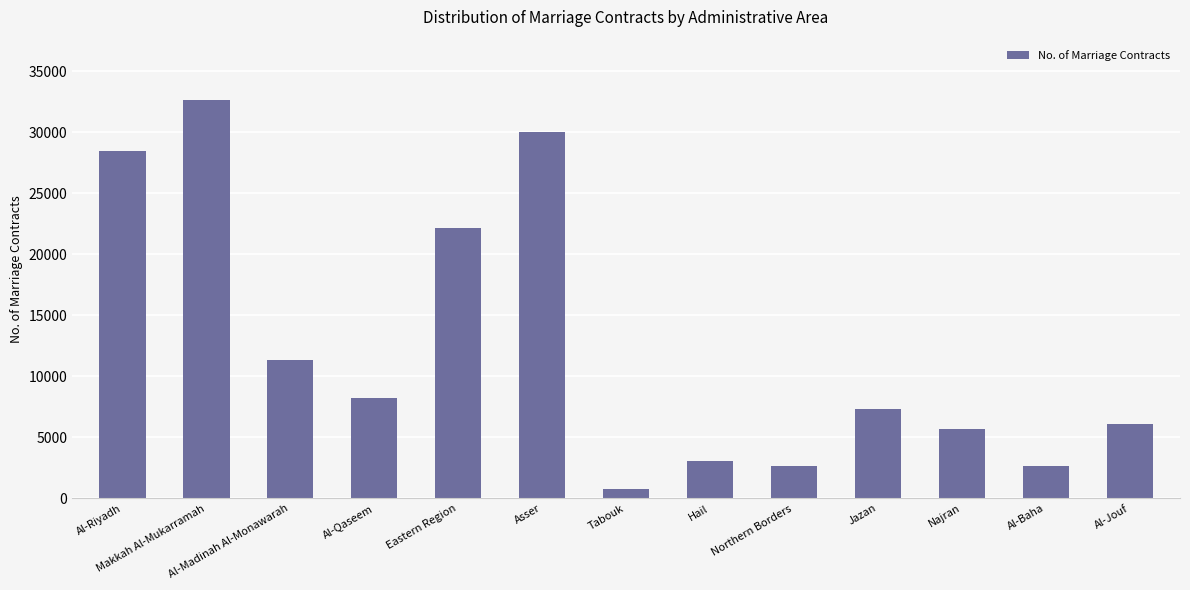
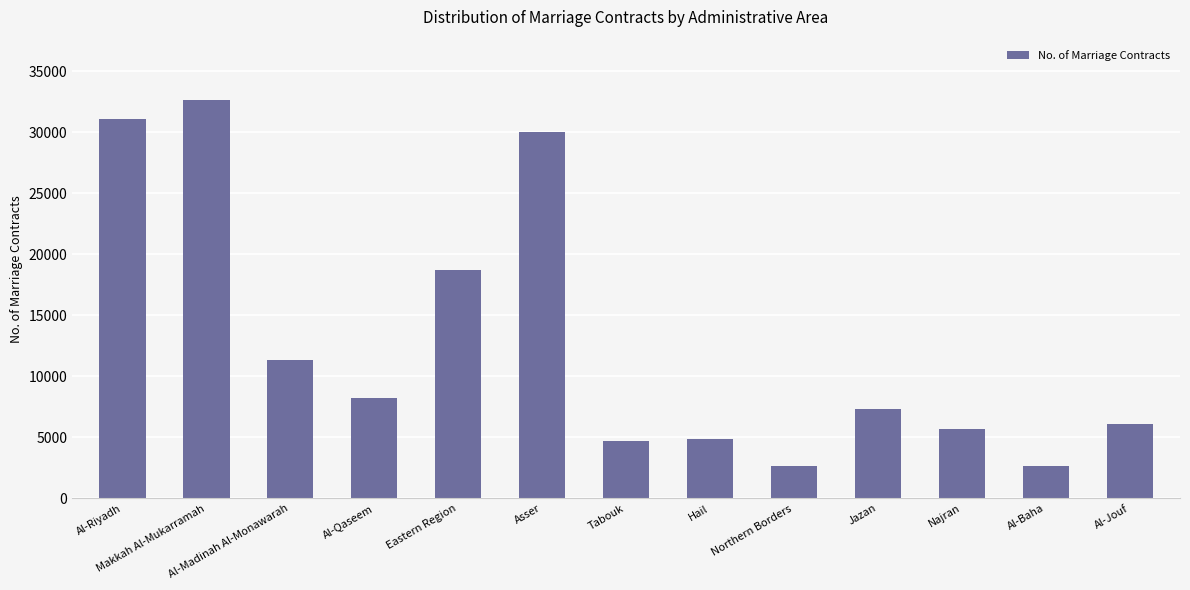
  {
-   "Al-Riyadh": 28400,
+   "Al-Riyadh": 31000,
    "Makkah Al-Mukarramah": 32700,
    "Al-Madinah Al-Monawarah": 11300,
    "Al-Qaseem": 8200,
-   "Eastern Region": 22200,
+   "Eastern Region": 18700,
    "Asser": 30000,
-   "Tabouk": 800,
-   "Hail": 3100,
+   "Tabouk": 4700,
+   "Hail": 4900,
    "Northern Borders": 2600,
    "Jazan": 7300,
    "Najran": 5700,
    "Al-Baha": 2700,
    "Al-Jouf": 6100
  }
